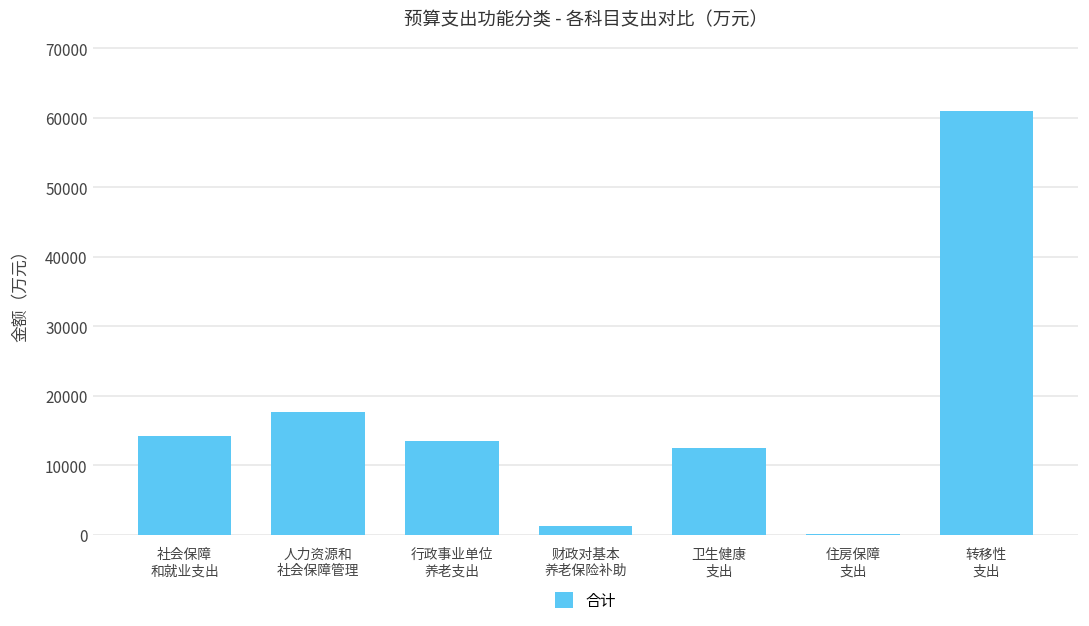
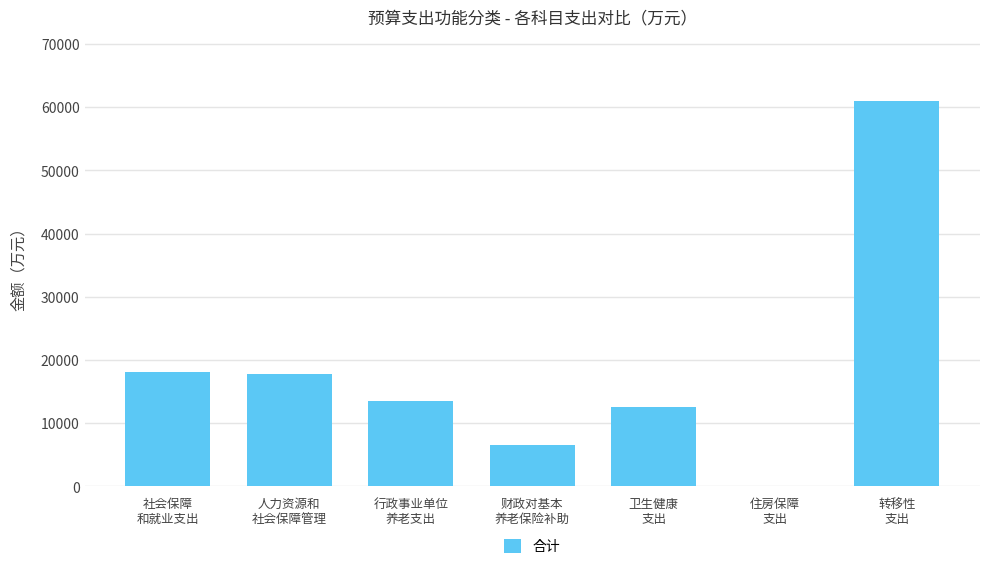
  {
-   "社会保障 和就业支出": 14000,
+   "社会保障 和就业支出": 18000,
    "人力资源和 社会保障管理": 18000,
    "行政事业单位 养老支出": 13000,
-   "财政对基本 养老保险补助": 1000,
+   "财政对基本 养老保险补助": 7000,
    "卫生健康 支出": 12000,
    "转移性 支出": 61000
  }
